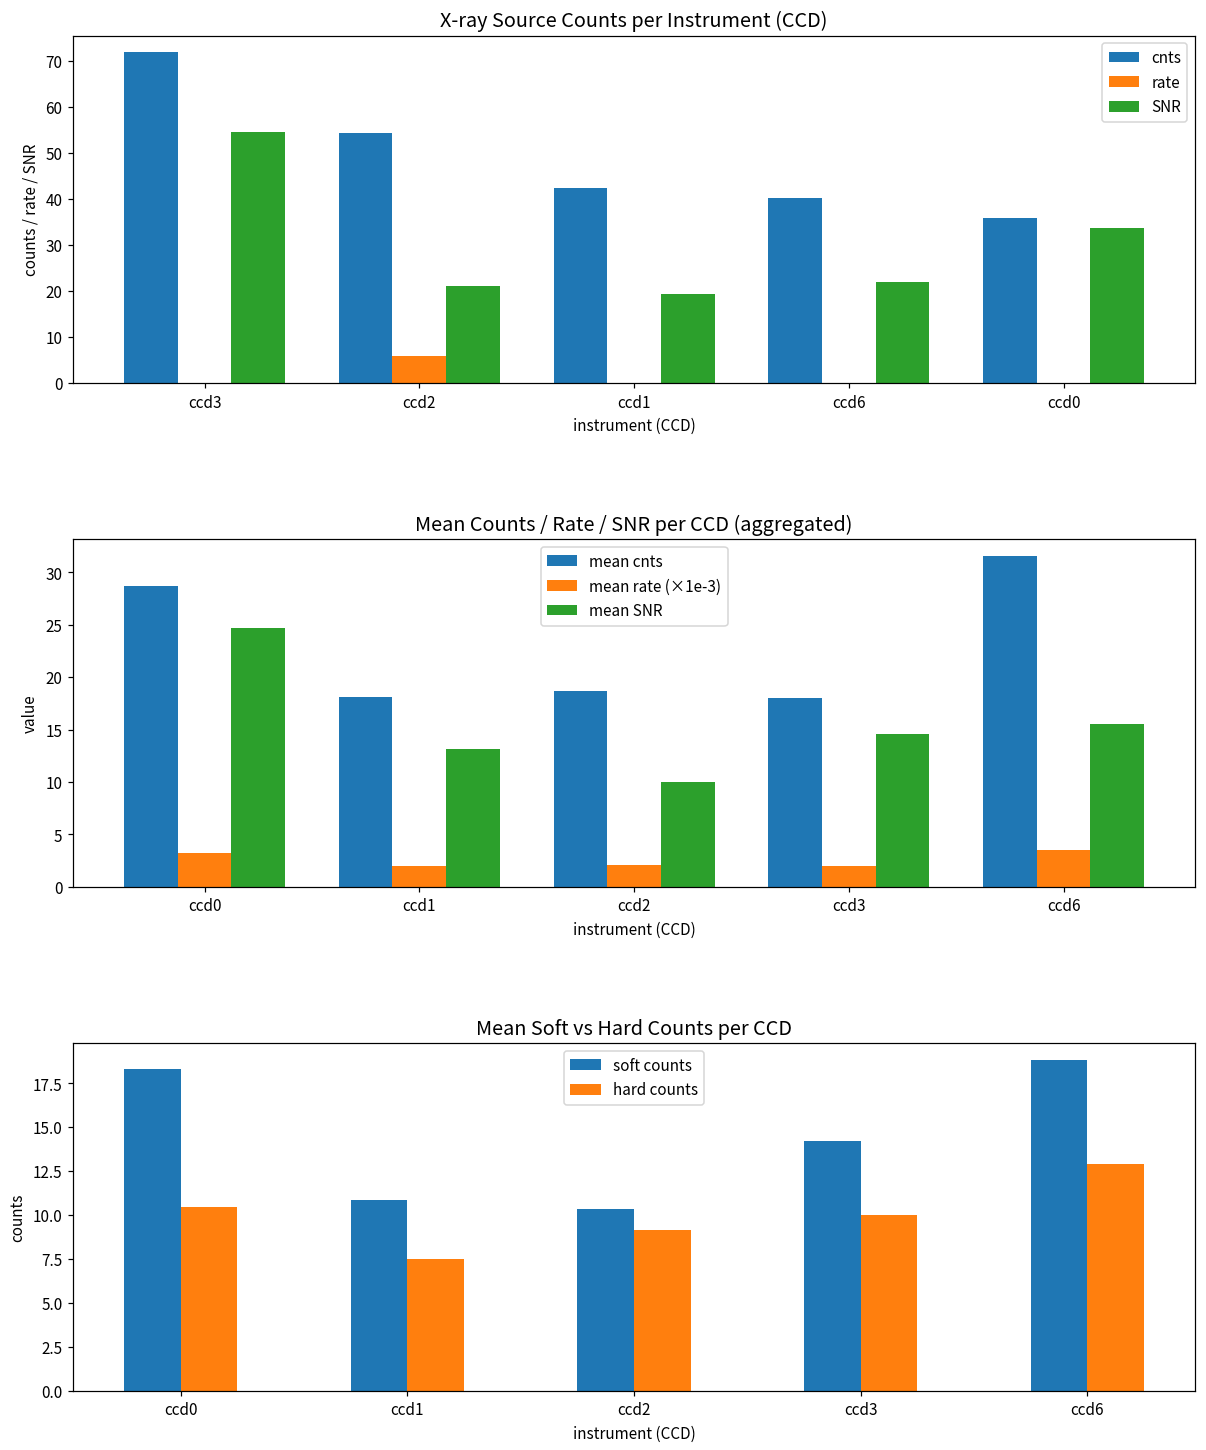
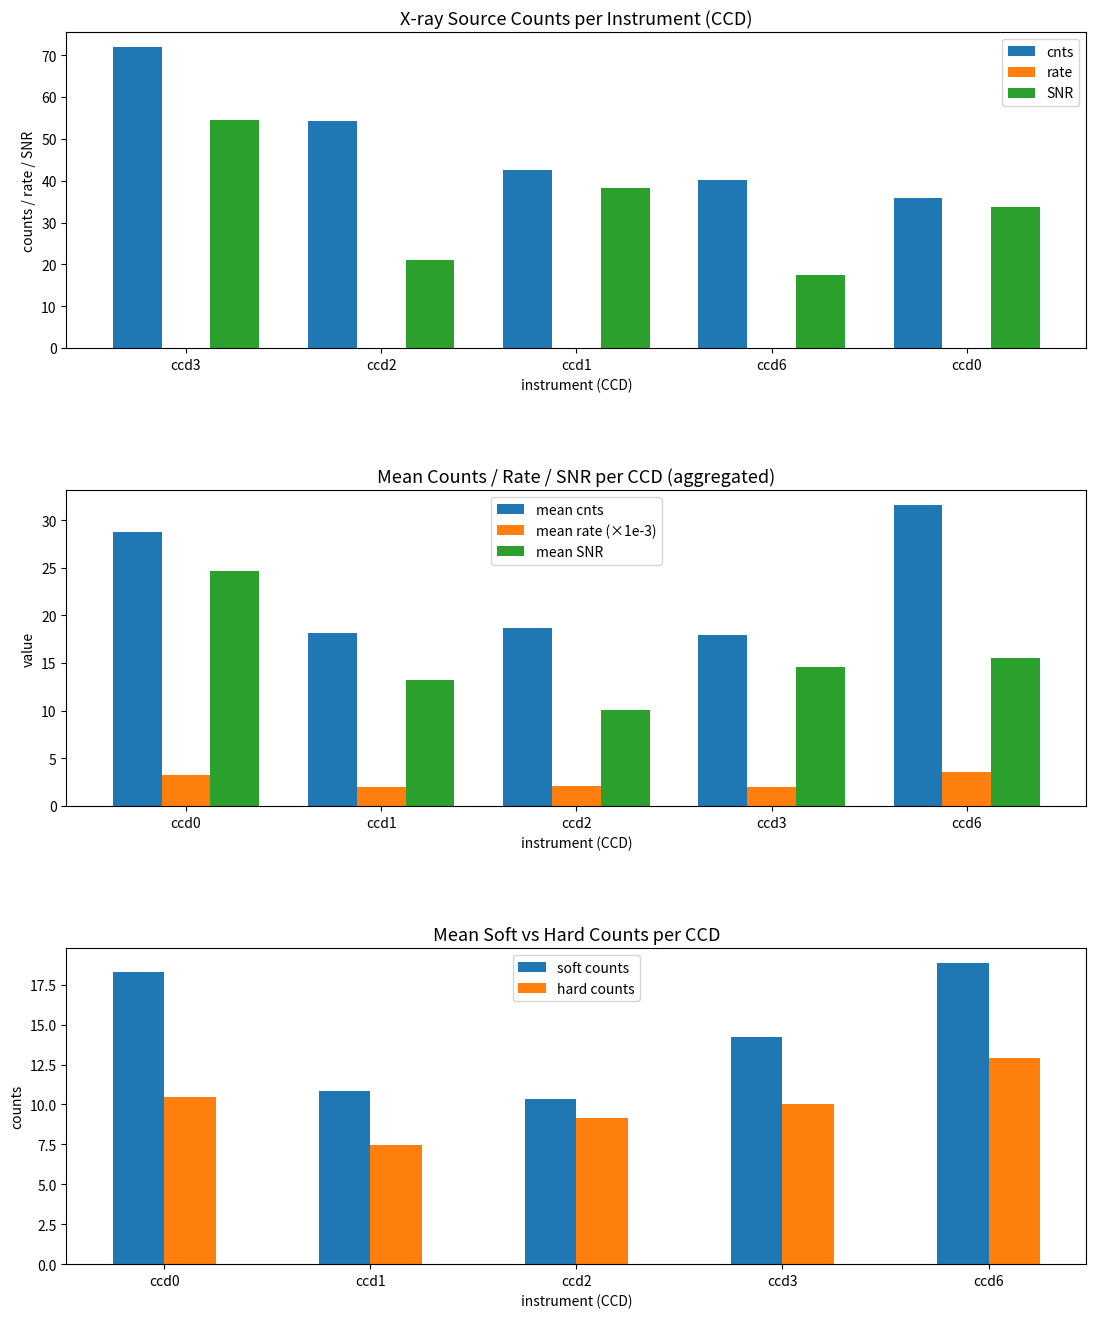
  {
    "X-ray Source Counts per Instrument (CCD)": {
      "cnts": {
        "ccd3": 72,
        "ccd2": 54,
        "ccd1": 42,
        "ccd6": 40,
        "ccd0": 36
      },
      "rate": {
-       "ccd2": 6
+       "ccd2": 0
      },
      "SNR": {
        "ccd3": 55,
        "ccd2": 21,
-       "ccd1": 19,
-       "ccd6": 22,
+       "ccd1": 38,
+       "ccd6": 17,
        "ccd0": 34
      }
    },
    "Mean Counts / Rate / SNR per CCD (aggregated)": {
      "mean cnts": {
        "ccd0": 29,
        "ccd1": 18,
        "ccd2": 19,
        "ccd3": 18,
        "ccd6": 32
      },
      "mean rate (×1e-3)": {
        "ccd0": 3,
        "ccd1": 2,
        "ccd2": 2,
        "ccd3": 2,
        "ccd6": 4
      },
      "mean SNR": {
        "ccd0": 25,
        "ccd1": 13,
        "ccd2": 10,
        "ccd3": 15,
        "ccd6": 16
      }
    },
    "Mean Soft vs Hard Counts per CCD": {
      "soft counts": {
        "ccd0": 18.3,
        "ccd1": 10.9,
        "ccd2": 10.3,
        "ccd3": 14.2,
        "ccd6": 18.8
      },
      "hard counts": {
        "ccd0": 10.4,
        "ccd1": 7.5,
        "ccd2": 9.1,
        "ccd3": 10.0,
        "ccd6": 12.9
      }
    }
  }
